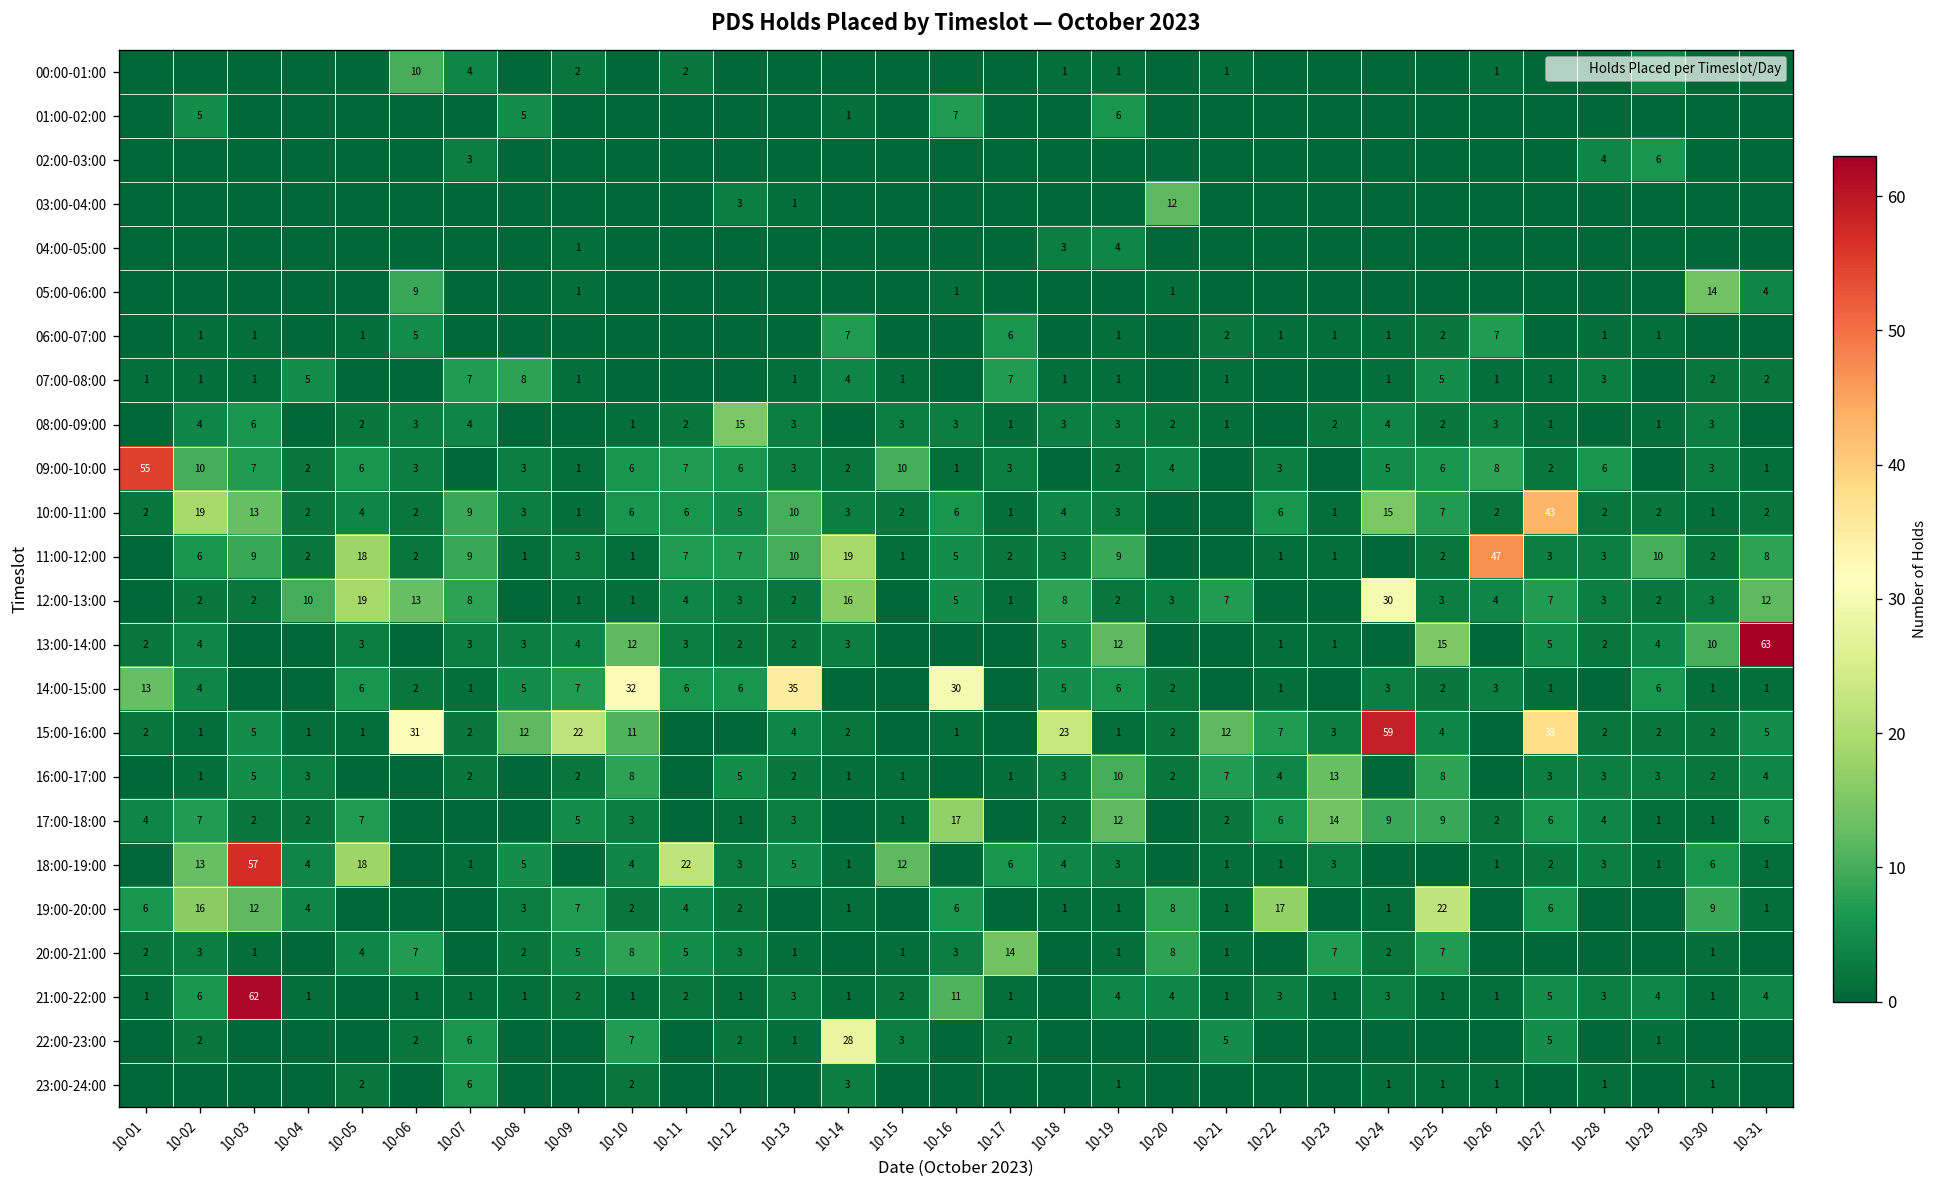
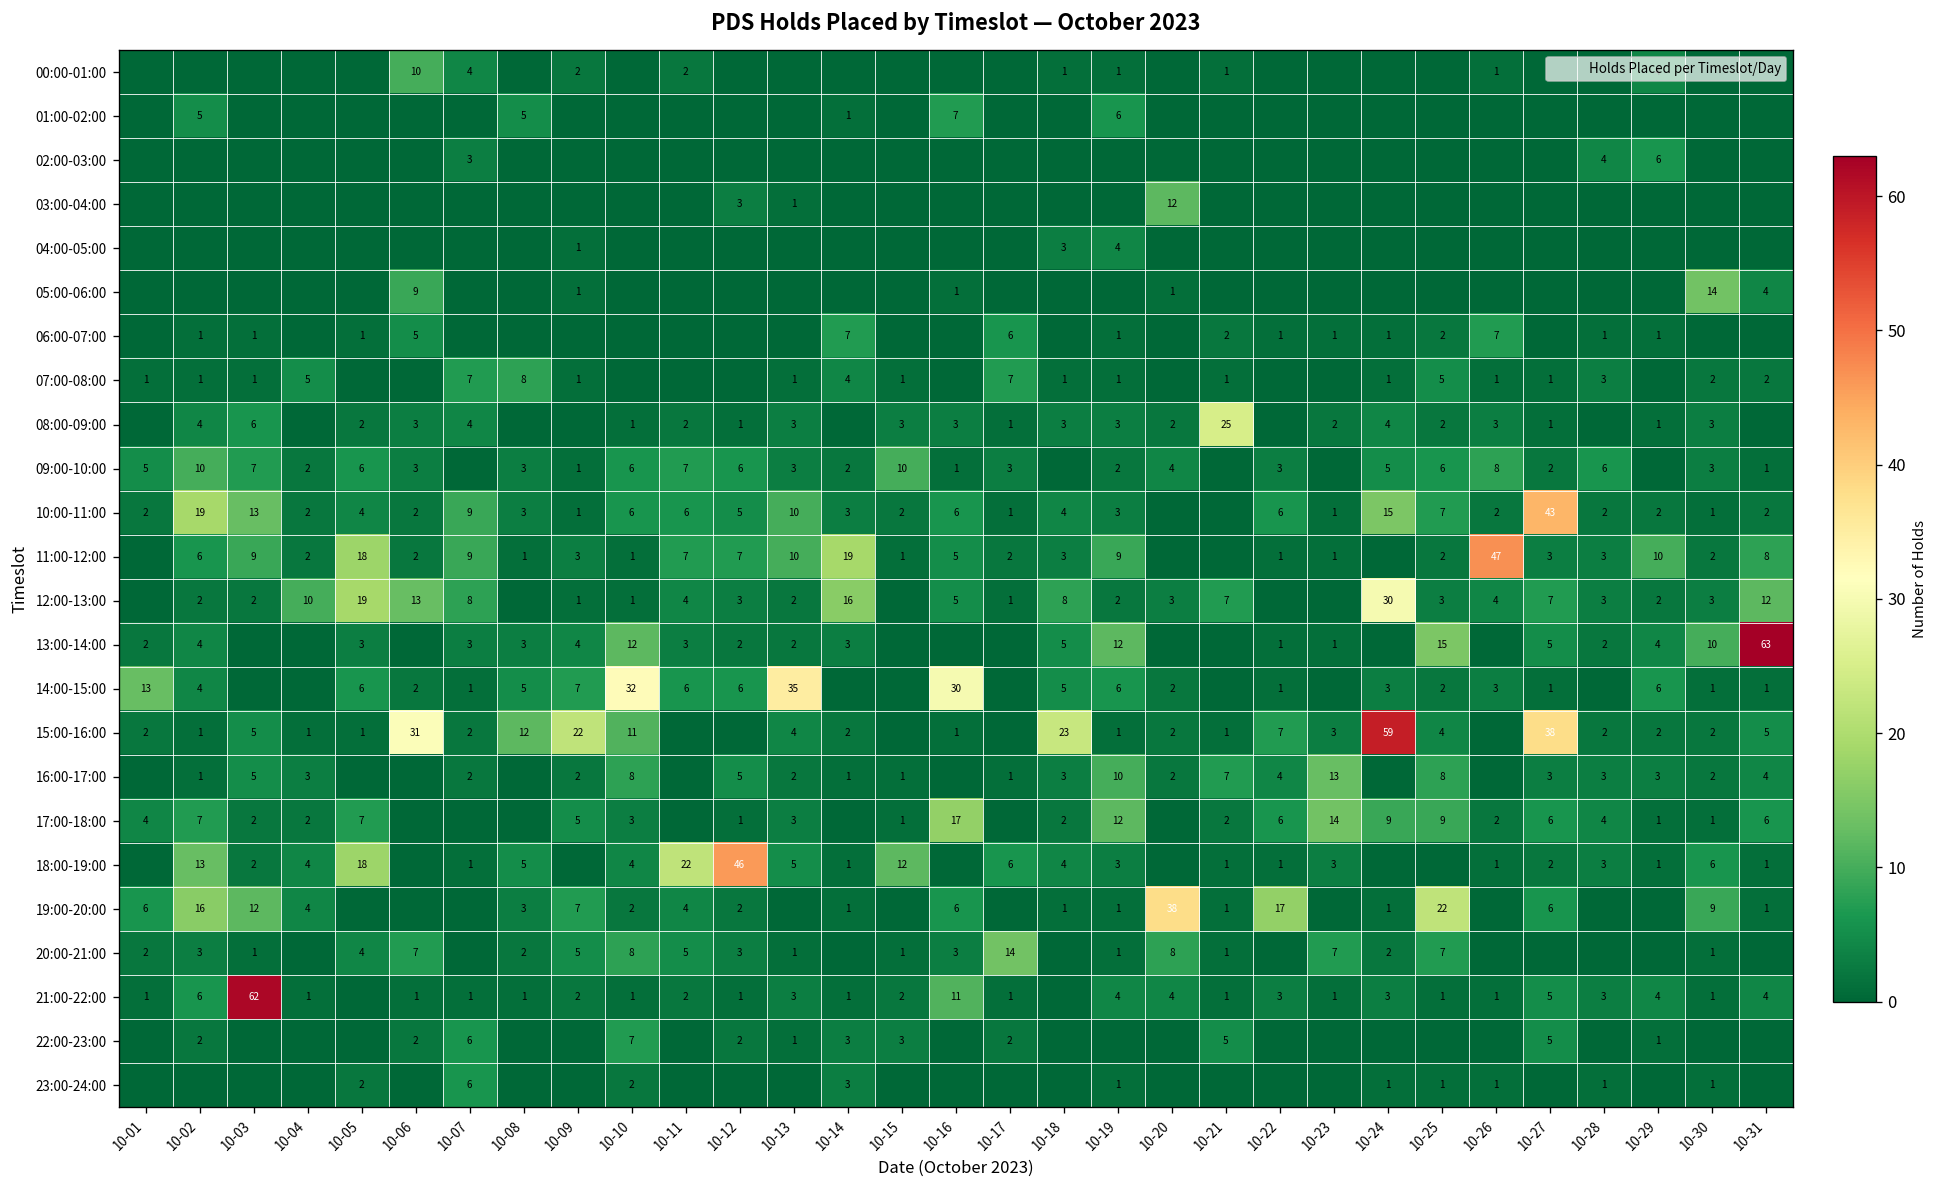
  {
    "08:00-09:00": {
      "10-02": 4,
      "10-03": 6,
      "10-05": 2,
      "10-06": 3,
      "10-07": 4,
      "10-10": 1,
      "10-11": 2,
-     "10-12": 15,
+     "10-12": 1,
      "10-13": 3,
      "10-15": 3,
      "10-16": 3,
      "10-17": 1,
      "10-18": 3,
      "10-19": 3,
      "10-20": 2,
-     "10-21": 1,
+     "10-21": 25,
      "10-23": 2,
      "10-24": 4,
      "10-25": 2,
      "10-26": 3,
      "10-27": 1,
      "10-29": 1,
      "10-30": 3
    },
    "09:00-10:00": {
-     "10-01": 55,
+     "10-01": 5,
      "10-02": 10,
      "10-03": 7,
      "10-04": 2,
      "10-05": 6,
      "10-06": 3,
      "10-08": 3,
      "10-09": 1,
      "10-10": 6,
      "10-11": 7,
      "10-12": 6,
      "10-13": 3,
      "10-14": 2,
      "10-15": 10,
      "10-16": 1,
      "10-17": 3,
      "10-19": 2,
      "10-20": 4,
      "10-22": 3,
      "10-24": 5,
      "10-25": 6,
      "10-26": 8,
      "10-27": 2,
      "10-28": 6,
      "10-30": 3,
      "10-31": 1
    },
    "15:00-16:00": {
      "10-01": 2,
      "10-02": 1,
      "10-03": 5,
      "10-04": 1,
      "10-05": 1,
      "10-06": 31,
      "10-07": 2,
      "10-08": 12,
      "10-09": 22,
      "10-10": 11,
      "10-13": 4,
      "10-14": 2,
      "10-16": 1,
      "10-18": 23,
      "10-19": 1,
      "10-20": 2,
-     "10-21": 12,
+     "10-21": 1,
      "10-22": 7,
      "10-23": 3,
      "10-24": 59,
      "10-25": 4,
      "10-27": 38,
      "10-28": 2,
      "10-29": 2,
      "10-30": 2,
      "10-31": 5
    },
    "18:00-19:00": {
      "10-02": 13,
-     "10-03": 57,
+     "10-03": 2,
      "10-04": 4,
      "10-05": 18,
      "10-07": 1,
      "10-08": 5,
      "10-10": 4,
      "10-11": 22,
-     "10-12": 3,
+     "10-12": 46,
      "10-13": 5,
      "10-14": 1,
      "10-15": 12,
      "10-17": 6,
      "10-18": 4,
      "10-19": 3,
      "10-21": 1,
      "10-22": 1,
      "10-23": 3,
      "10-26": 1,
      "10-27": 2,
      "10-28": 3,
      "10-29": 1,
      "10-30": 6,
      "10-31": 1
    },
    "19:00-20:00": {
      "10-01": 6,
      "10-02": 16,
      "10-03": 12,
      "10-04": 4,
      "10-08": 3,
      "10-09": 7,
      "10-10": 2,
      "10-11": 4,
      "10-12": 2,
      "10-14": 1,
      "10-16": 6,
      "10-18": 1,
      "10-19": 1,
-     "10-20": 8,
+     "10-20": 38,
      "10-21": 1,
      "10-22": 17,
      "10-24": 1,
      "10-25": 22,
      "10-27": 6,
      "10-30": 9,
      "10-31": 1
    },
    "22:00-23:00": {
      "10-02": 2,
      "10-06": 2,
      "10-07": 6,
      "10-10": 7,
      "10-12": 2,
      "10-13": 1,
-     "10-14": 28,
+     "10-14": 3,
      "10-15": 3,
      "10-17": 2,
      "10-21": 5,
      "10-27": 5,
      "10-29": 1
    }
  }
